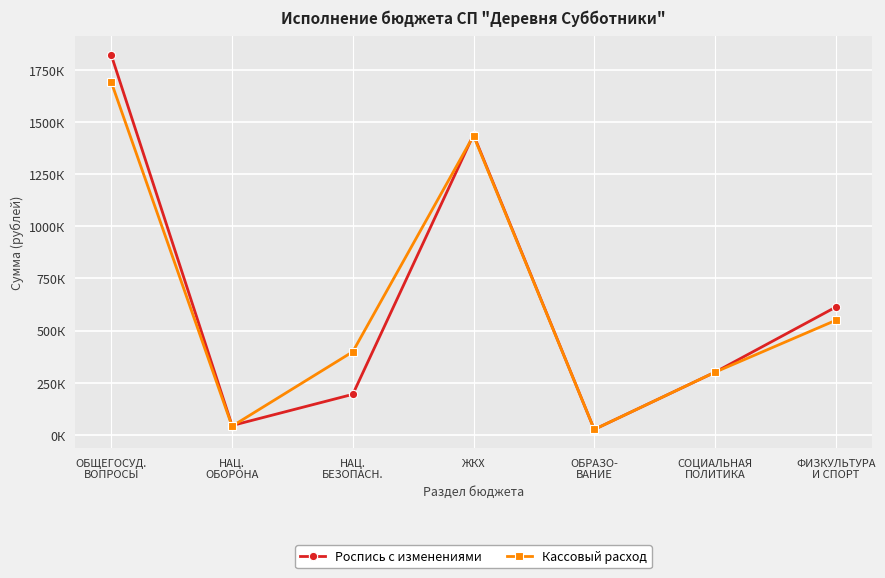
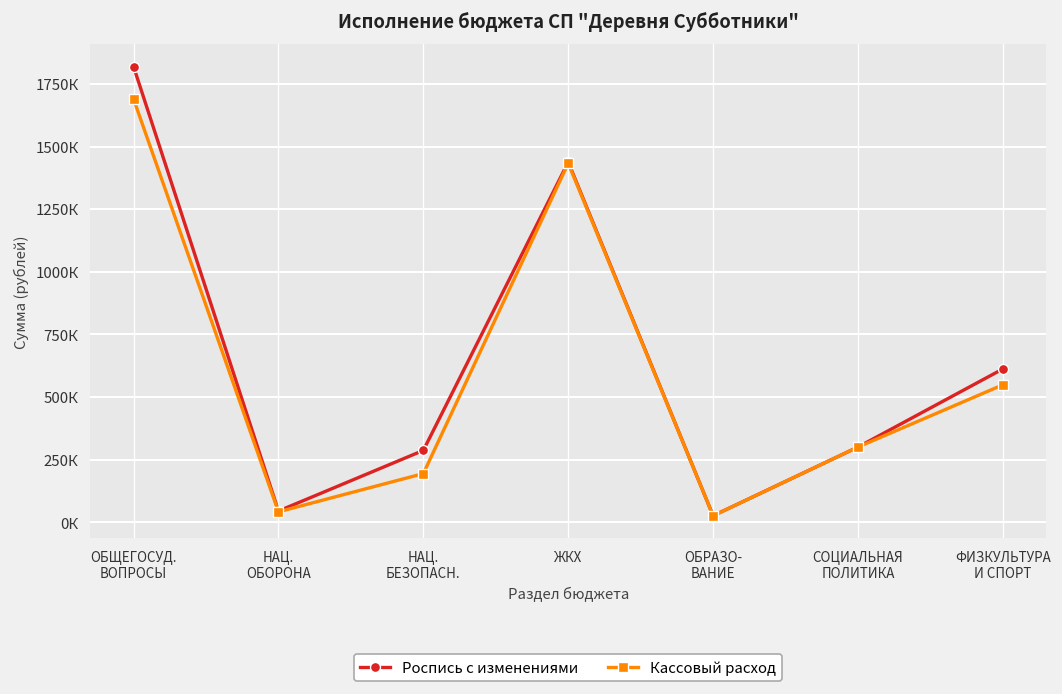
  {
    "Роспись с изменениями": {
      "ОБЩЕГОСУД. ВОПРОСЫ": "1820К",
-     "НАЦ. БЕЗОПАСН.": "190К",
+     "НАЦ. БЕЗОПАСН.": "290К",
      "ФИЗКУЛЬТУРА И СПОРТ": "610К"
    },
    "Кассовый расход": {
      "ОБЩЕГОСУД. ВОПРОСЫ": "1690К",
-     "НАЦ. БЕЗОПАСН.": "400К",
+     "НАЦ. БЕЗОПАСН.": "190К",
      "ФИЗКУЛЬТУРА И СПОРТ": "550К"
    }
  }
